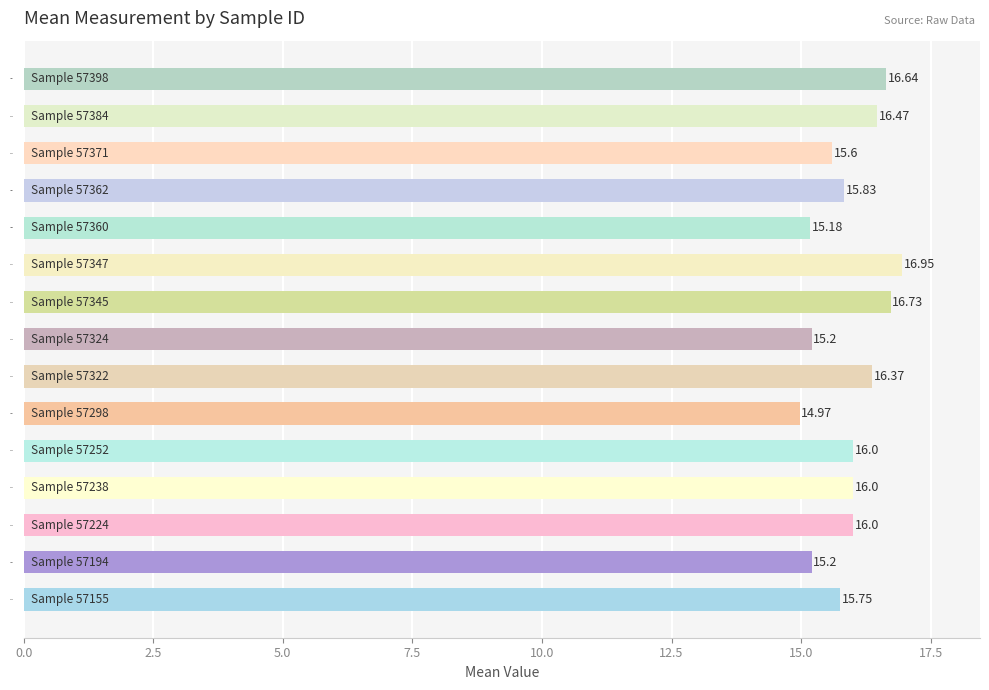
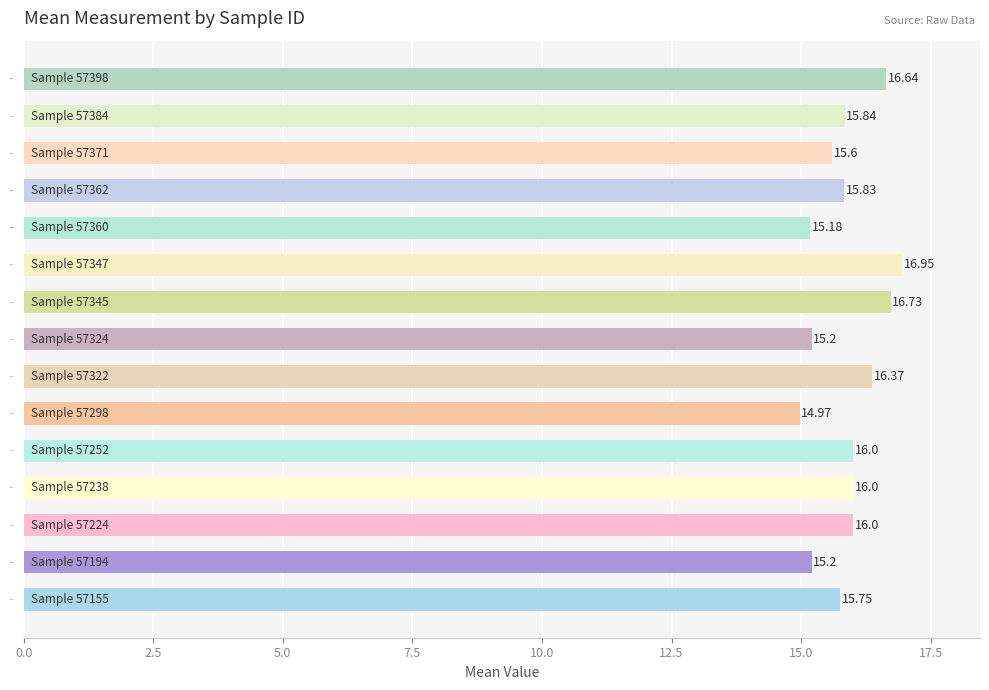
  {
    "57398": 16.64,
-   "57384": 16.47,
+   "57384": 15.84,
    "57371": 15.6,
    "57362": 15.83,
    "57360": 15.18,
    "57347": 16.95,
    "57345": 16.73,
    "57324": 15.2,
    "57322": 16.37,
    "57298": 14.97,
    "57252": 16.0,
    "57238": 16.0,
    "57224": 16.0,
    "57194": 15.2,
    "57155": 15.75
  }
